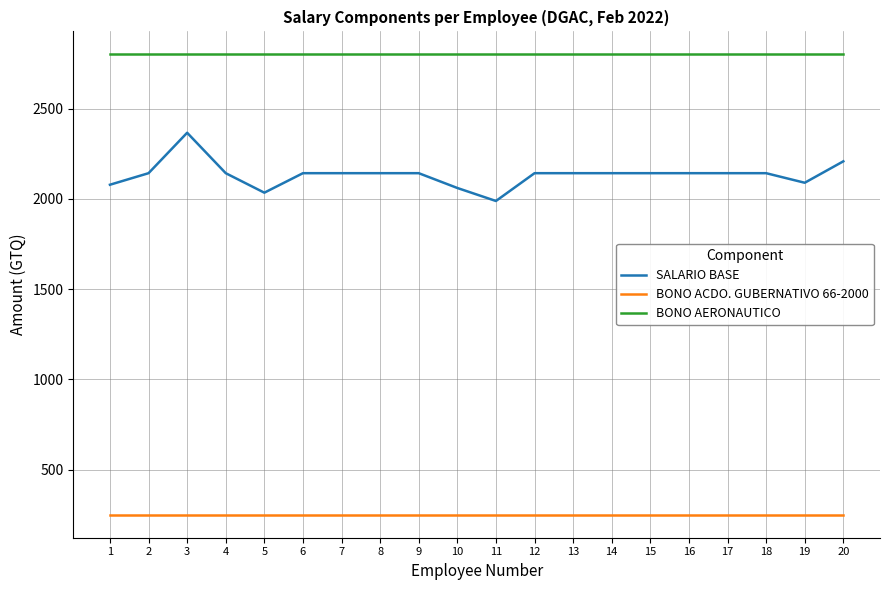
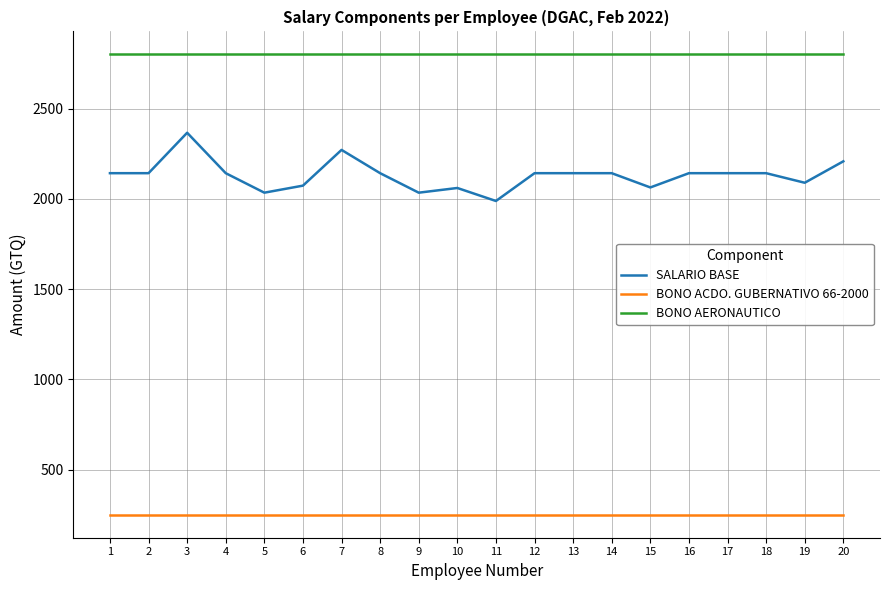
  {
    "SALARIO BASE": {
-     "1": 2080,
+     "1": 2140,
      "2": 2140,
      "3": 2370,
      "4": 2140,
      "5": 2030,
-     "6": 2140,
-     "7": 2140,
+     "6": 2070,
+     "7": 2270,
      "8": 2140,
-     "9": 2140,
+     "9": 2030,
      "10": 2060,
      "11": 1990,
      "12": 2140,
      "13": 2140,
      "14": 2140,
-     "15": 2140,
+     "15": 2060,
      "16": 2140,
      "17": 2140,
      "18": 2140,
      "19": 2090,
      "20": 2210
    },
    "BONO ACDO. GUBERNATIVO 66-2000": {
      "1": 250,
      "2": 250,
      "3": 250,
      "4": 250,
      "5": 250,
      "6": 250,
      "7": 250,
      "8": 250,
      "9": 250,
      "10": 250,
      "11": 250,
      "12": 250,
      "13": 250,
      "14": 250,
      "15": 250,
      "16": 250,
      "17": 250,
      "18": 250,
      "19": 250,
      "20": 250
    },
    "BONO AERONAUTICO": {
      "1": 2800,
      "2": 2800,
      "3": 2800,
      "4": 2800,
      "5": 2800,
      "6": 2800,
      "7": 2800,
      "8": 2800,
      "9": 2800,
      "10": 2800,
      "11": 2800,
      "12": 2800,
      "13": 2800,
      "14": 2800,
      "15": 2800,
      "16": 2800,
      "17": 2800,
      "18": 2800,
      "19": 2800,
      "20": 2800
    }
  }
